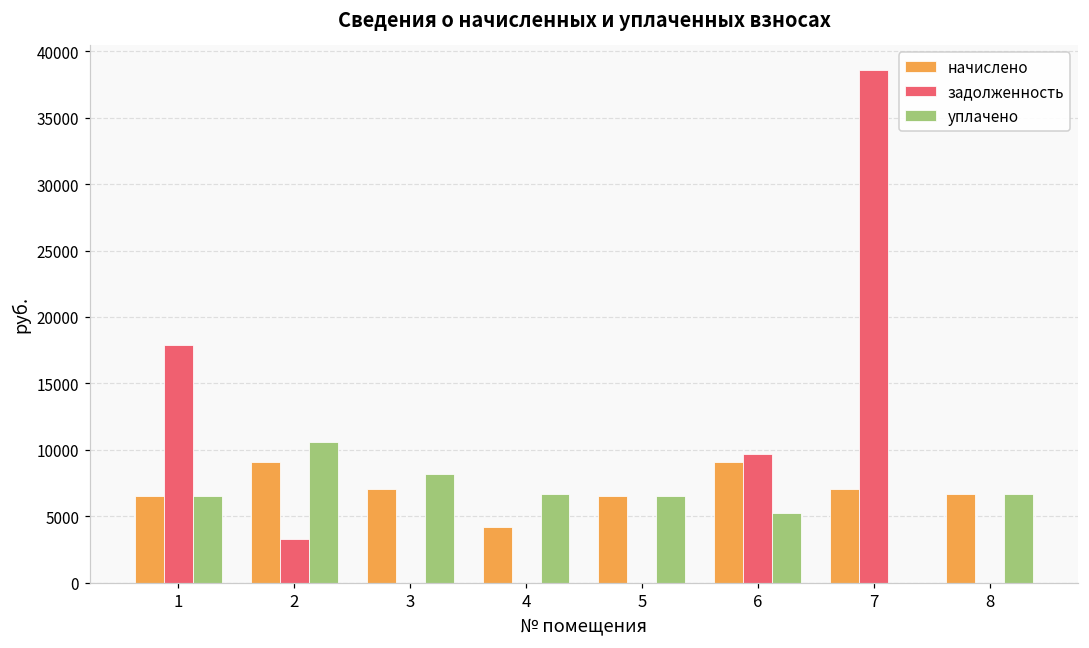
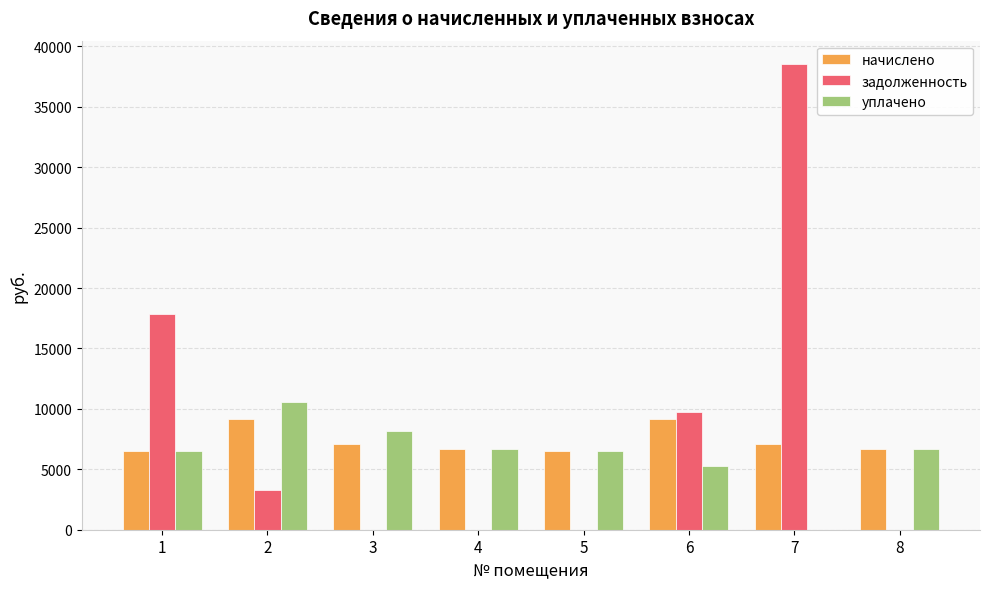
  {
    "начислено": {
      "1": 6500,
      "2": 9100,
      "3": 7100,
-     "4": 4200,
+     "4": 6700,
      "5": 6500,
      "6": 9100,
      "7": 7100,
      "8": 6700
    },
    "задолженность": {
      "1": 17900,
      "2": 3300,
      "3": 0,
      "4": 0,
      "5": 0,
      "6": 9700,
      "7": 38500,
      "8": 0
    },
    "уплачено": {
      "1": 6500,
      "2": 10600,
      "3": 8200,
      "4": 6700,
      "5": 6500,
      "6": 5200,
      "7": 0,
      "8": 6700
    }
  }
